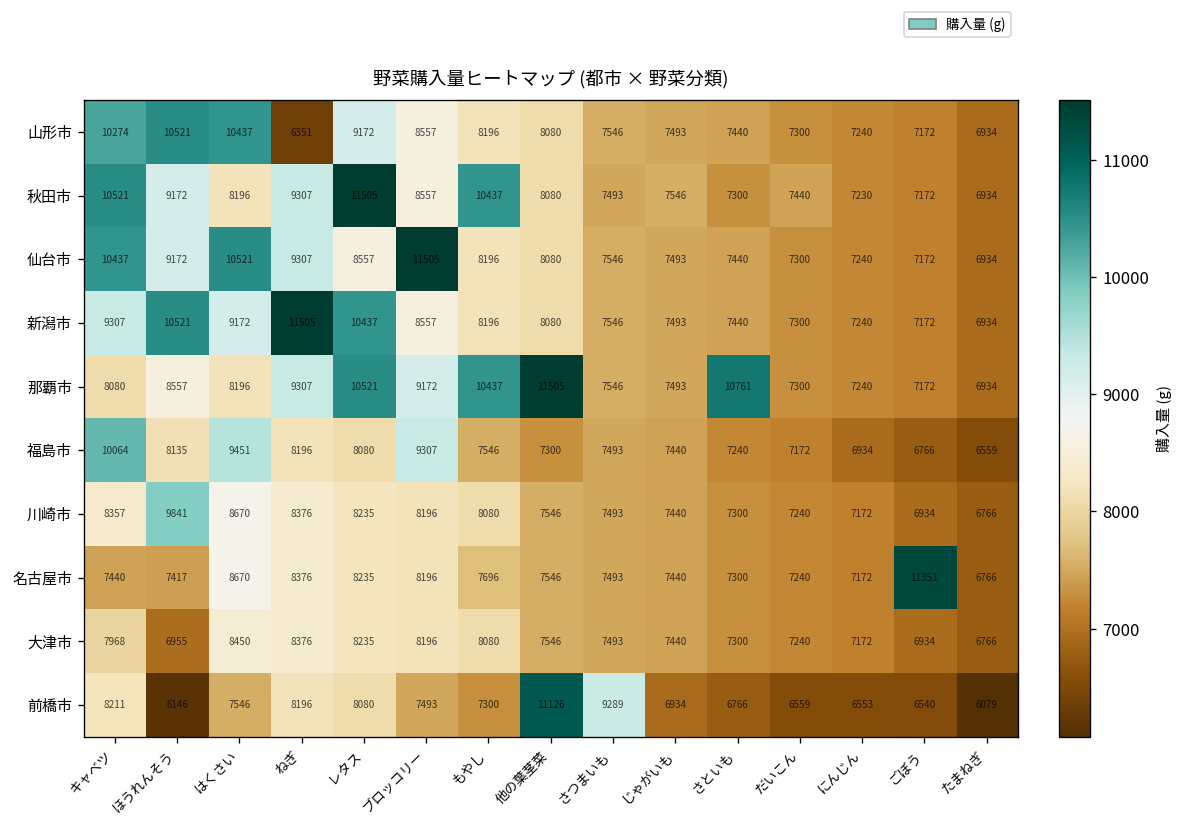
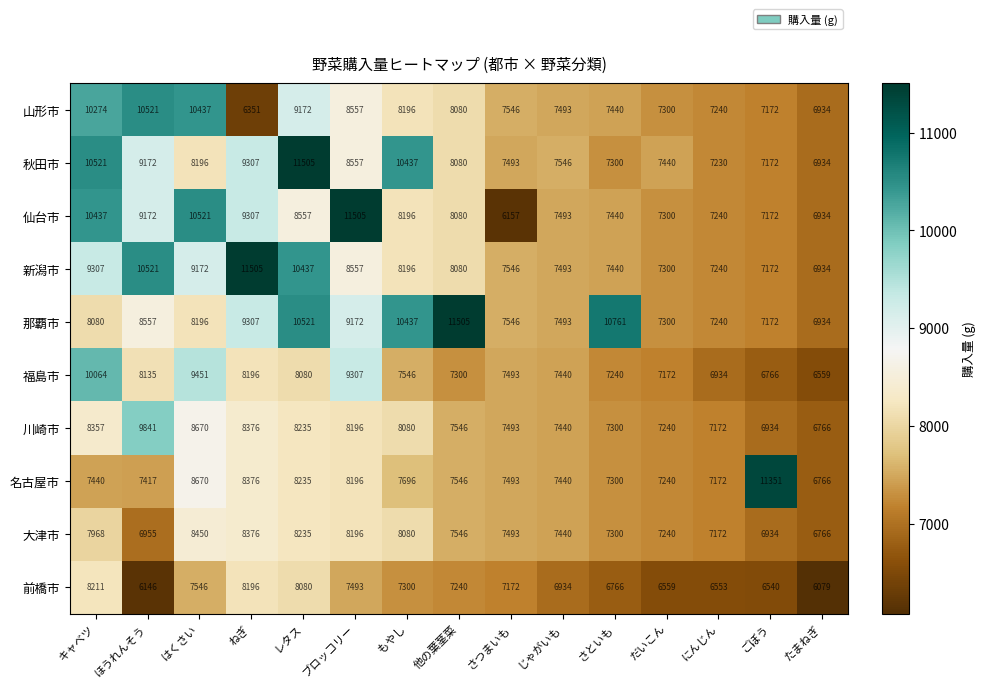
  {
    "山形市": {
      "キャベツ": 10274,
      "ほうれんそう": 10521,
      "はくさい": 10437,
      "ねぎ": 6351,
      "レタス": 9172,
      "ブロッコリー": 8557,
      "もやし": 8196,
      "他の葉茎菜": 8080,
      "さつまいも": 7546,
      "じゃがいも": 7493,
      "さといも": 7440,
      "だいこん": 7300,
      "にんじん": 7240,
      "ごぼう": 7172,
      "たまねぎ": 6934
    },
    "秋田市": {
      "キャベツ": 10521,
      "ほうれんそう": 9172,
      "はくさい": 8196,
      "ねぎ": 9307,
      "レタス": 11505,
      "ブロッコリー": 8557,
      "もやし": 10437,
      "他の葉茎菜": 8080,
      "さつまいも": 7493,
      "じゃがいも": 7546,
      "さといも": 7300,
      "だいこん": 7440,
      "にんじん": 7230,
      "ごぼう": 7172,
      "たまねぎ": 6934
    },
    "仙台市": {
      "キャベツ": 10437,
      "ほうれんそう": 9172,
      "はくさい": 10521,
      "ねぎ": 9307,
      "レタス": 8557,
      "ブロッコリー": 11505,
      "もやし": 8196,
      "他の葉茎菜": 8080,
-     "さつまいも": 7546,
+     "さつまいも": 6157,
      "じゃがいも": 7493,
      "さといも": 7440,
      "だいこん": 7300,
      "にんじん": 7240,
      "ごぼう": 7172,
      "たまねぎ": 6934
    },
    "新潟市": {
      "キャベツ": 9307,
      "ほうれんそう": 10521,
      "はくさい": 9172,
      "ねぎ": 11505,
      "レタス": 10437,
      "ブロッコリー": 8557,
      "もやし": 8196,
      "他の葉茎菜": 8080,
      "さつまいも": 7546,
      "じゃがいも": 7493,
      "さといも": 7440,
      "だいこん": 7300,
      "にんじん": 7240,
      "ごぼう": 7172,
      "たまねぎ": 6934
    },
    "那覇市": {
      "キャベツ": 8080,
      "ほうれんそう": 8557,
      "はくさい": 8196,
      "ねぎ": 9307,
      "レタス": 10521,
      "ブロッコリー": 9172,
      "もやし": 10437,
      "他の葉茎菜": 11505,
      "さつまいも": 7546,
      "じゃがいも": 7493,
      "さといも": 10761,
      "だいこん": 7300,
      "にんじん": 7240,
      "ごぼう": 7172,
      "たまねぎ": 6934
    },
    "福島市": {
      "キャベツ": 10064,
      "ほうれんそう": 8135,
      "はくさい": 9451,
      "ねぎ": 8196,
      "レタス": 8080,
      "ブロッコリー": 9307,
      "もやし": 7546,
      "他の葉茎菜": 7300,
      "さつまいも": 7493,
      "じゃがいも": 7440,
      "さといも": 7240,
      "だいこん": 7172,
      "にんじん": 6934,
      "ごぼう": 6766,
      "たまねぎ": 6559
    },
    "川崎市": {
      "キャベツ": 8357,
      "ほうれんそう": 9841,
      "はくさい": 8670,
      "ねぎ": 8376,
      "レタス": 8235,
      "ブロッコリー": 8196,
      "もやし": 8080,
      "他の葉茎菜": 7546,
      "さつまいも": 7493,
      "じゃがいも": 7440,
      "さといも": 7300,
      "だいこん": 7240,
      "にんじん": 7172,
      "ごぼう": 6934,
      "たまねぎ": 6766
    },
    "名古屋市": {
      "キャベツ": 7440,
      "ほうれんそう": 7417,
      "はくさい": 8670,
      "ねぎ": 8376,
      "レタス": 8235,
      "ブロッコリー": 8196,
      "もやし": 7696,
      "他の葉茎菜": 7546,
      "さつまいも": 7493,
      "じゃがいも": 7440,
      "さといも": 7300,
      "だいこん": 7240,
      "にんじん": 7172,
      "ごぼう": 11351,
      "たまねぎ": 6766
    },
    "大津市": {
      "キャベツ": 7968,
      "ほうれんそう": 6955,
      "はくさい": 8450,
      "ねぎ": 8376,
      "レタス": 8235,
      "ブロッコリー": 8196,
      "もやし": 8080,
      "他の葉茎菜": 7546,
      "さつまいも": 7493,
      "じゃがいも": 7440,
      "さといも": 7300,
      "だいこん": 7240,
      "にんじん": 7172,
      "ごぼう": 6934,
      "たまねぎ": 6766
    },
    "前橋市": {
      "キャベツ": 8211,
      "ほうれんそう": 6146,
      "はくさい": 7546,
      "ねぎ": 8196,
      "レタス": 8080,
      "ブロッコリー": 7493,
      "もやし": 7300,
-     "他の葉茎菜": 11126,
-     "さつまいも": 9289,
+     "他の葉茎菜": 7240,
+     "さつまいも": 7172,
      "じゃがいも": 6934,
      "さといも": 6766,
      "だいこん": 6559,
      "にんじん": 6553,
      "ごぼう": 6540,
      "たまねぎ": 6079
    }
  }
